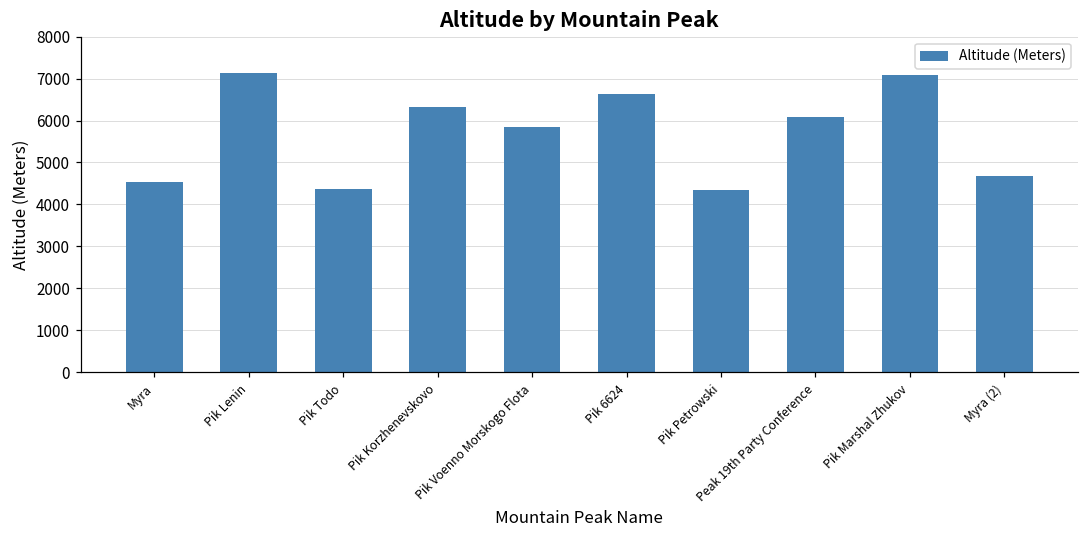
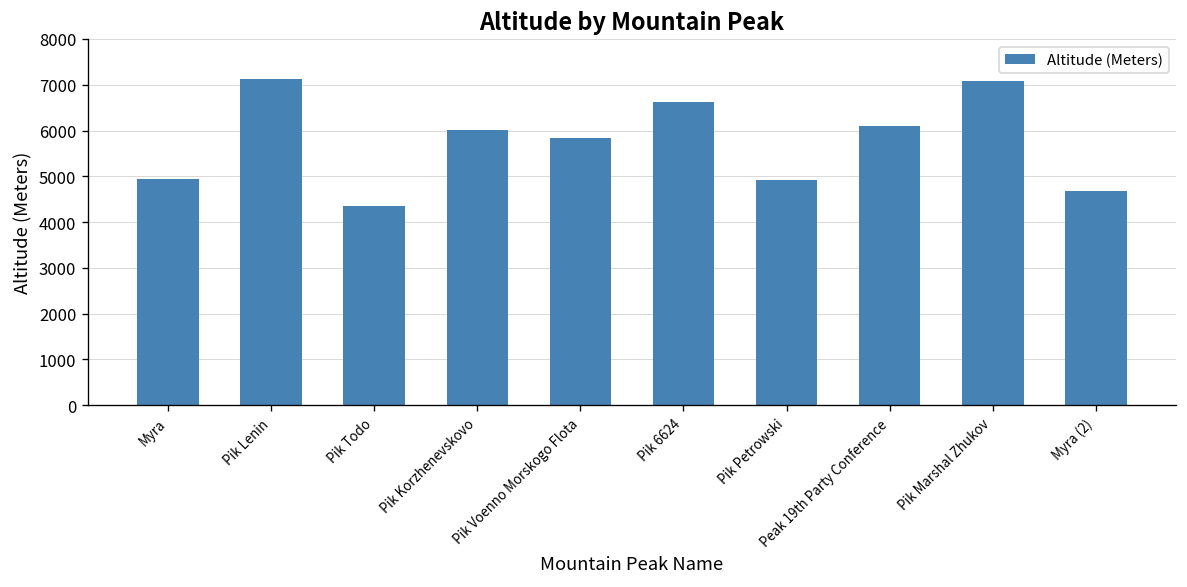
  {
-   "Myra": 4500,
+   "Myra": 4900,
    "Pik Lenin": 7100,
    "Pik Todo": 4400,
-   "Pik Korzhenevskovo": 6300,
+   "Pik Korzhenevskovo": 6000,
    "Pik Voenno Morskogo Flota": 5800,
    "Pik 6624": 6600,
-   "Pik Petrowski": 4300,
+   "Pik Petrowski": 4900,
    "Peak 19th Party Conference": 6100,
    "Pik Marshal Zhukov": 7100,
    "Myra (2)": 4700
  }
